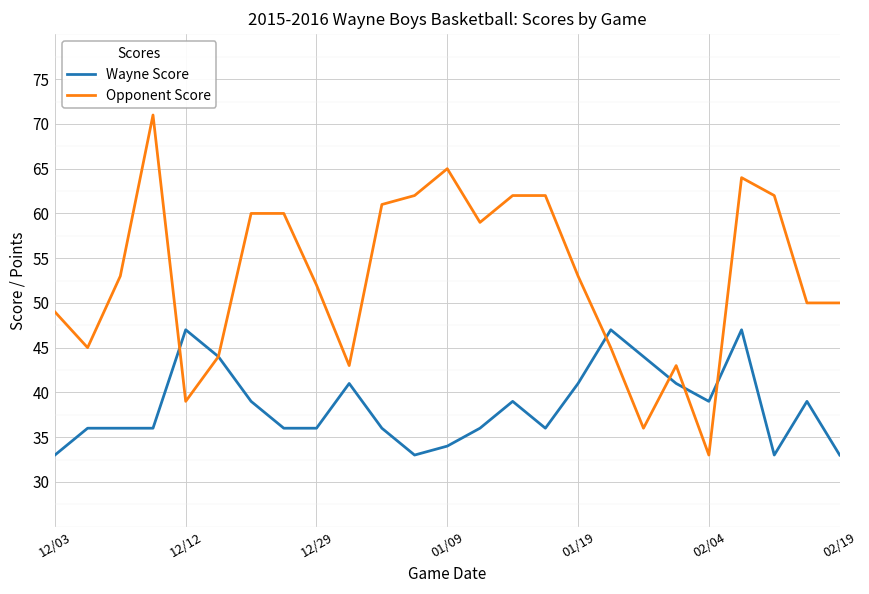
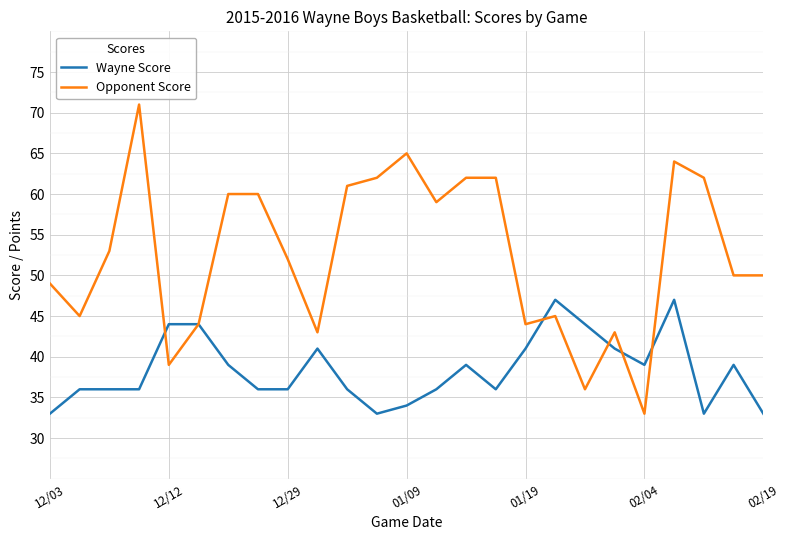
  {
    "Wayne Score": {
      "12/03": 33,
-     "12/12": 47,
+     "12/12": 44,
      "12/29": 36,
      "01/09": 34,
      "01/19": 41,
      "02/04": 39,
      "02/19": 33
    },
    "Opponent Score": {
      "12/03": 49,
      "12/12": 39,
      "12/29": 52,
      "01/09": 65,
-     "01/19": 53,
+     "01/19": 44,
      "02/04": 33,
      "02/19": 50
    }
  }
